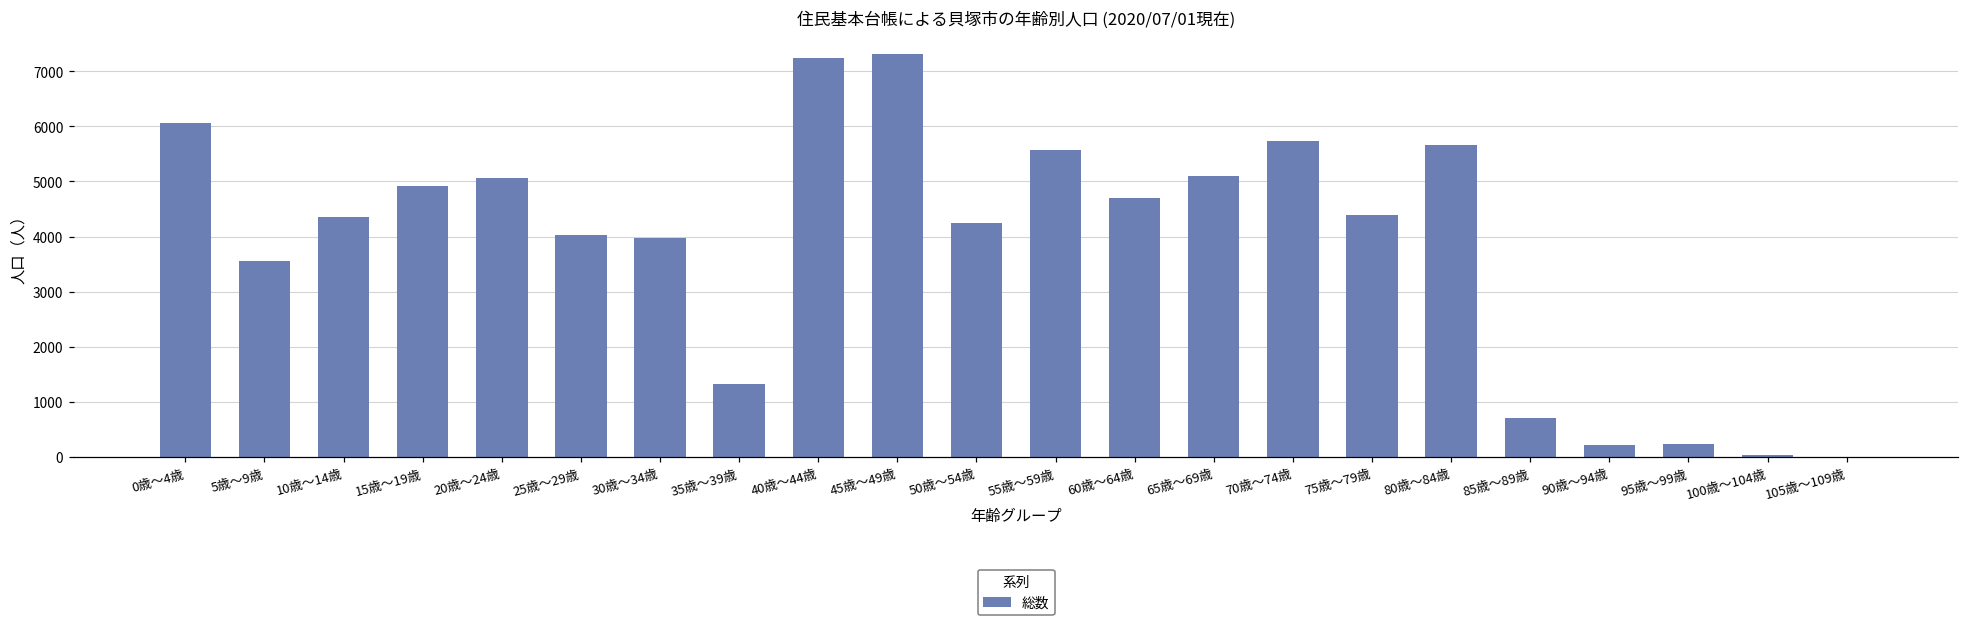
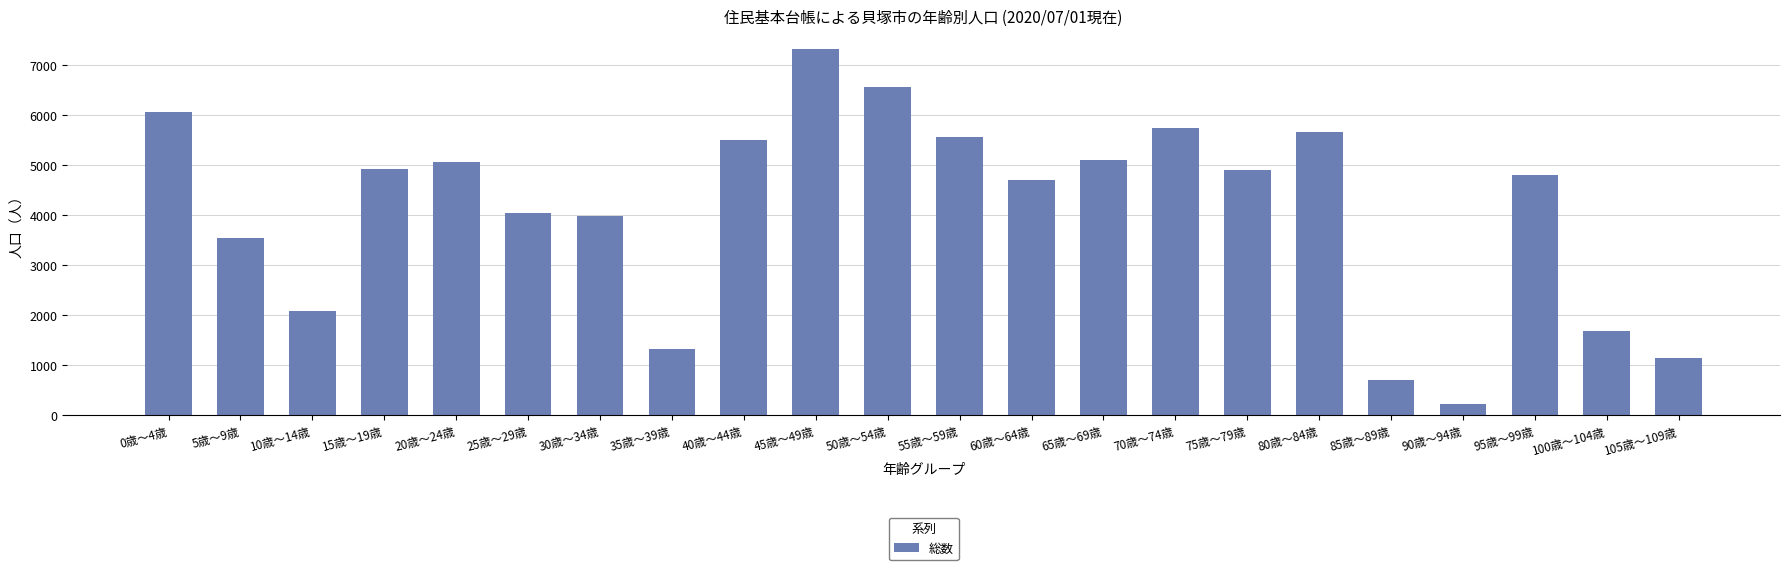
  {
    "0歳～4歳": 6100,
    "5歳～9歳": 3500,
-   "10歳～14歳": 4400,
+   "10歳～14歳": 2100,
    "15歳～19歳": 4900,
    "20歳～24歳": 5100,
    "25歳～29歳": 4000,
    "30歳～34歳": 4000,
    "35歳～39歳": 1300,
-   "40歳～44歳": 7200,
+   "40歳～44歳": 5500,
    "45歳～49歳": 7300,
-   "50歳～54歳": 4200,
+   "50歳～54歳": 6600,
    "55歳～59歳": 5600,
    "60歳～64歳": 4700,
    "65歳～69歳": 5100,
    "70歳～74歳": 5700,
-   "75歳～79歳": 4400,
+   "75歳～79歳": 4900,
    "80歳～84歳": 5700,
    "85歳～89歳": 700,
    "90歳～94歳": 200,
-   "95歳～99歳": 200,
-   "100歳～104歳": 0,
-   "105歳～109歳": 0
+   "95歳～99歳": 4800,
+   "100歳～104歳": 1700,
+   "105歳～109歳": 1100
  }
